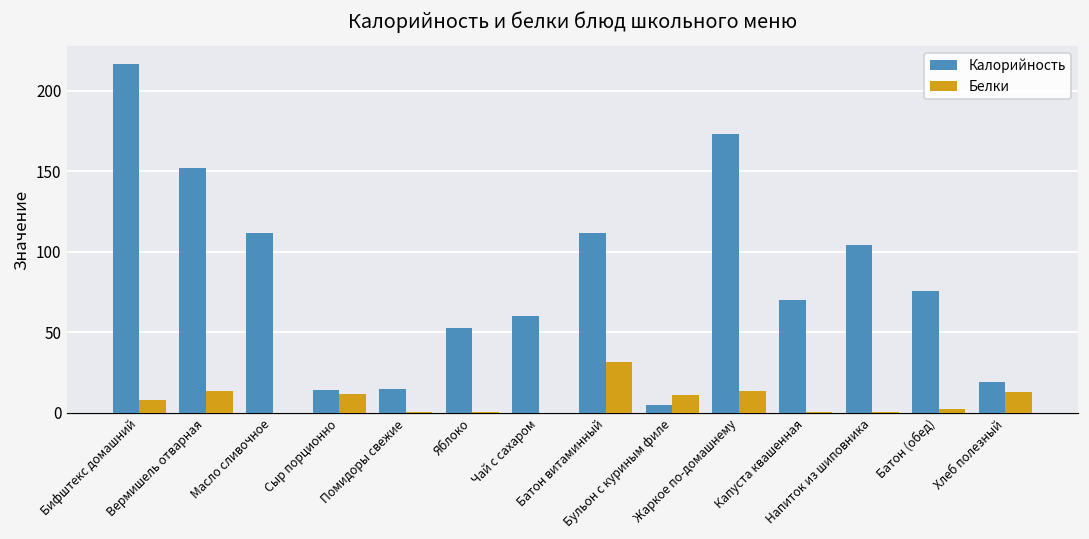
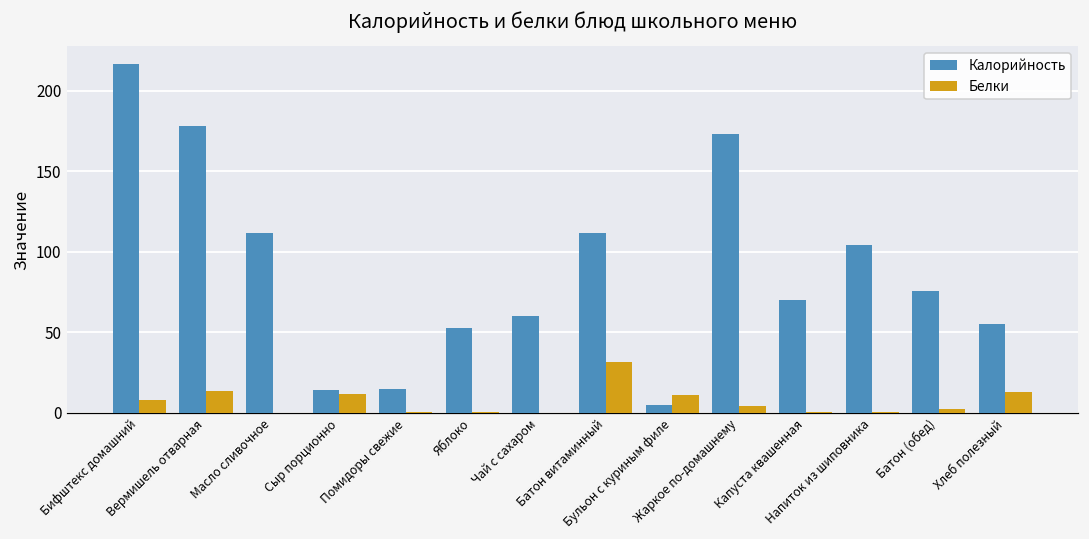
  {
    "Калорийность": {
      "Бифштекс домашний": 217,
-     "Вермишель отварная": 152,
+     "Вермишель отварная": 178,
      "Масло сливочное": 112,
      "Сыр порционно": 14,
      "Помидоры свежие": 15,
      "Яблоко": 53,
      "Чай с сахаром": 60,
      "Батон витаминный": 112,
      "Бульон с куриным филе": 5,
      "Жаркое по-домашнему": 173,
      "Капуста квашенная": 70,
      "Напиток из шиповника": 104,
      "Батон (обед)": 76,
-     "Хлеб полезный": 19
+     "Хлеб полезный": 55
    },
    "Белки": {
      "Бифштекс домашний": 8,
      "Вермишель отварная": 13,
      "Сыр порционно": 12,
      "Батон витаминный": 32,
      "Бульон с куриным филе": 11,
-     "Жаркое по-домашнему": 13,
+     "Жаркое по-домашнему": 4,
      "Батон (обед)": 2,
      "Хлеб полезный": 13
    }
  }
